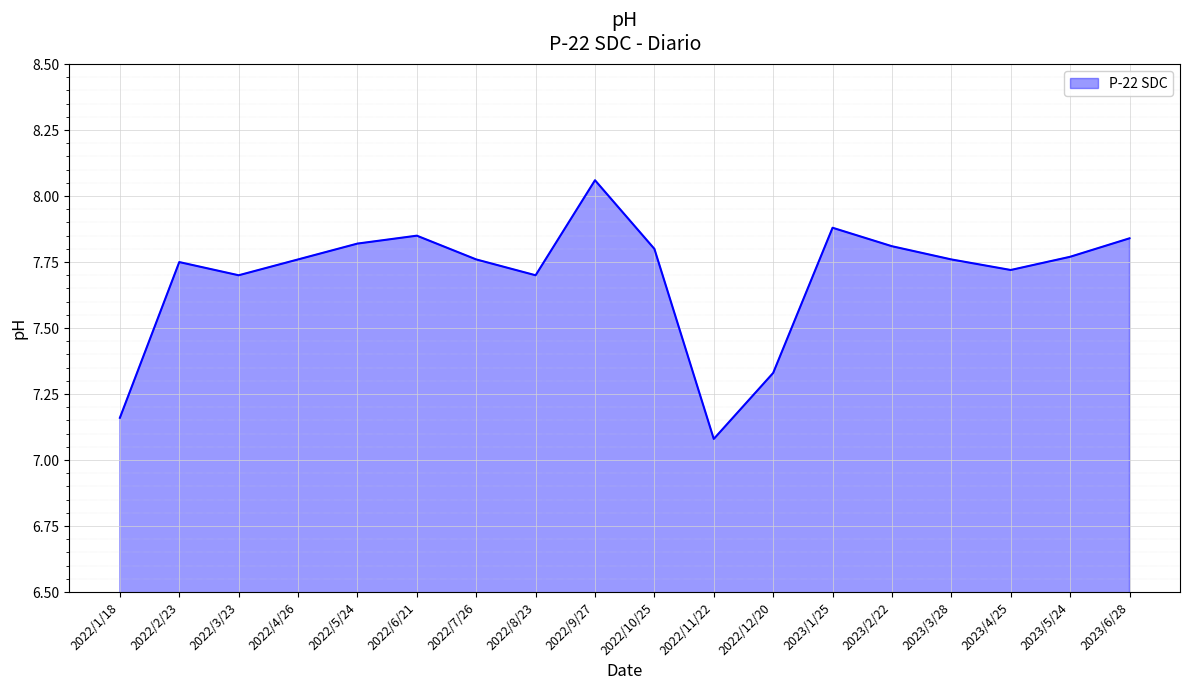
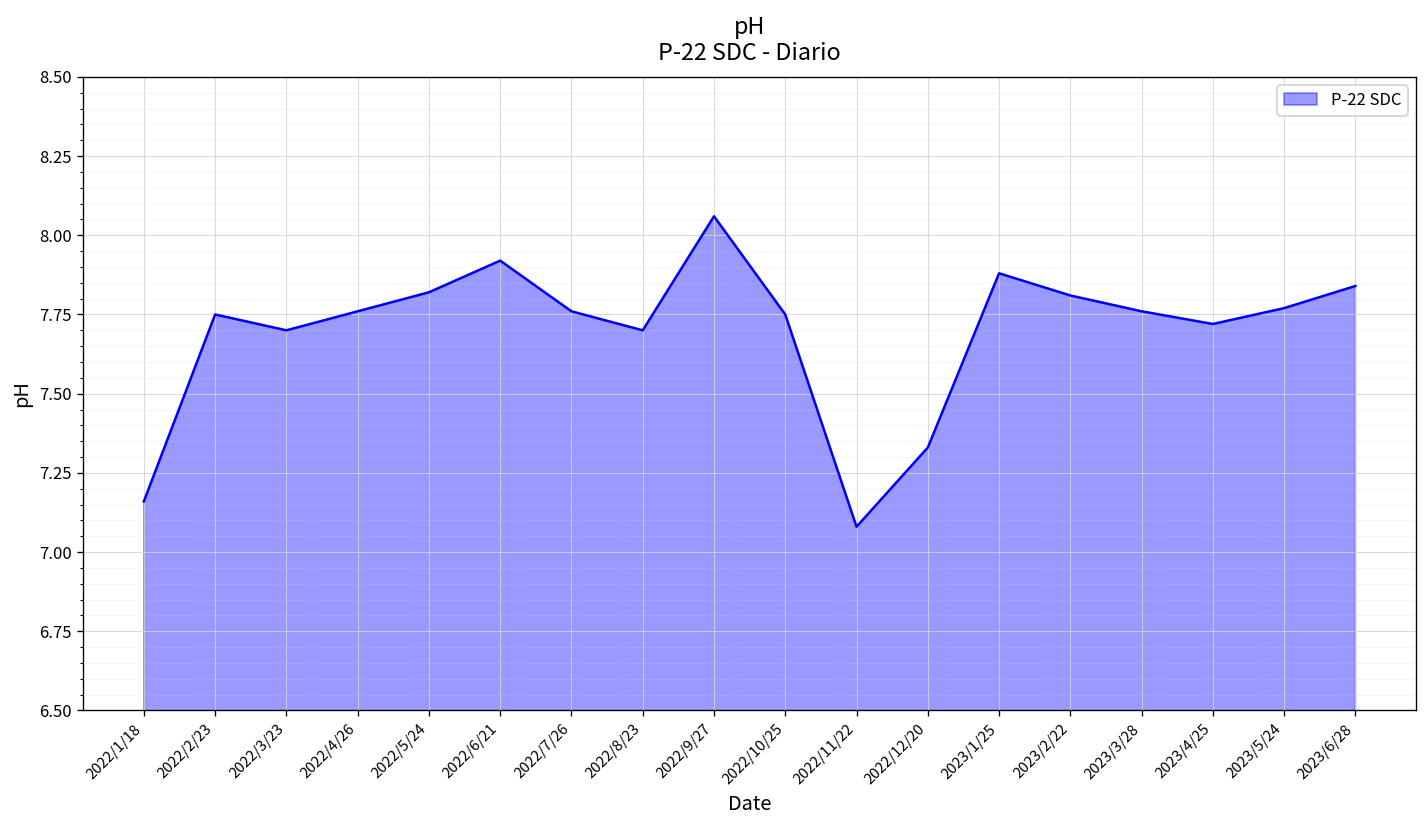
  {
    "2022/1/18": 7.16,
    "2022/2/23": 7.75,
    "2022/3/23": 7.70,
    "2022/4/26": 7.76,
    "2022/5/24": 7.82,
-   "2022/6/21": 7.85,
+   "2022/6/21": 7.92,
    "2022/7/26": 7.76,
    "2022/8/23": 7.70,
    "2022/9/27": 8.06,
-   "2022/10/25": 7.80,
+   "2022/10/25": 7.75,
    "2022/11/22": 7.08,
    "2022/12/20": 7.33,
    "2023/1/25": 7.88,
    "2023/2/22": 7.81,
    "2023/3/28": 7.76,
    "2023/4/25": 7.72,
    "2023/5/24": 7.77,
    "2023/6/28": 7.84
  }
